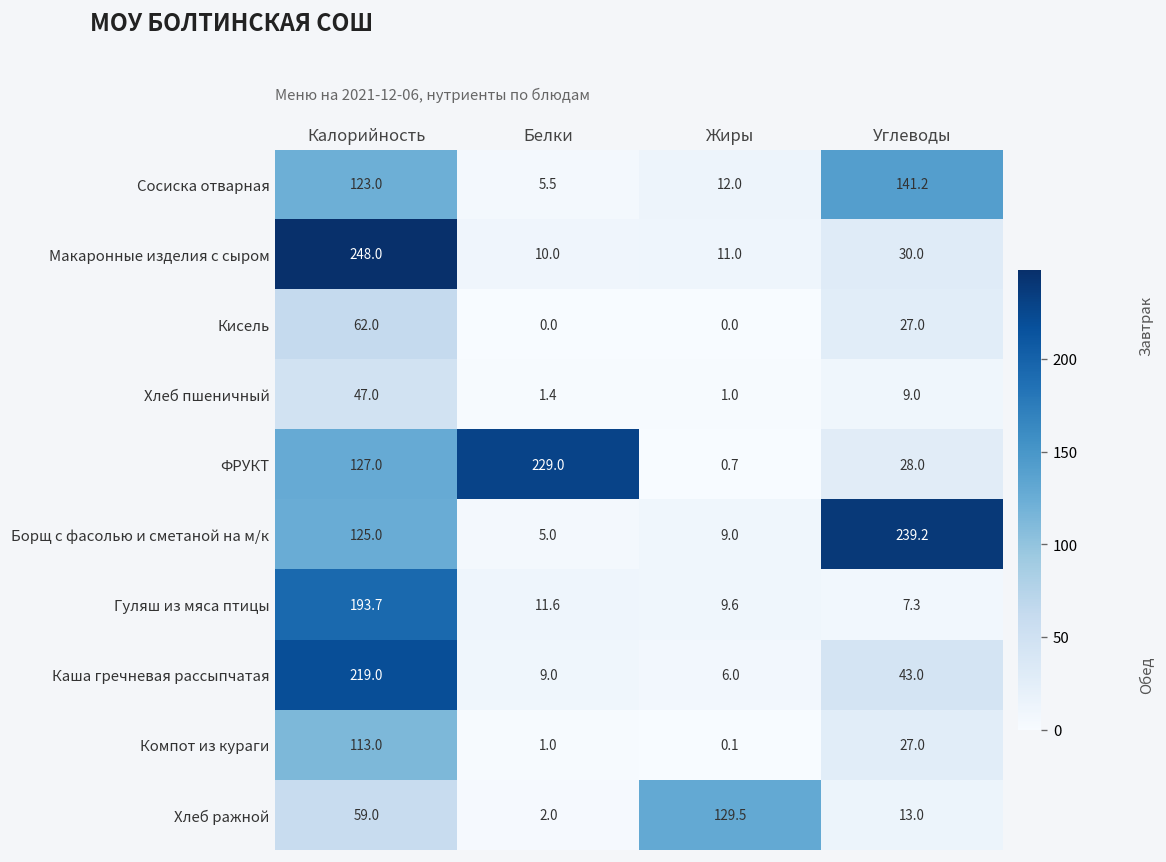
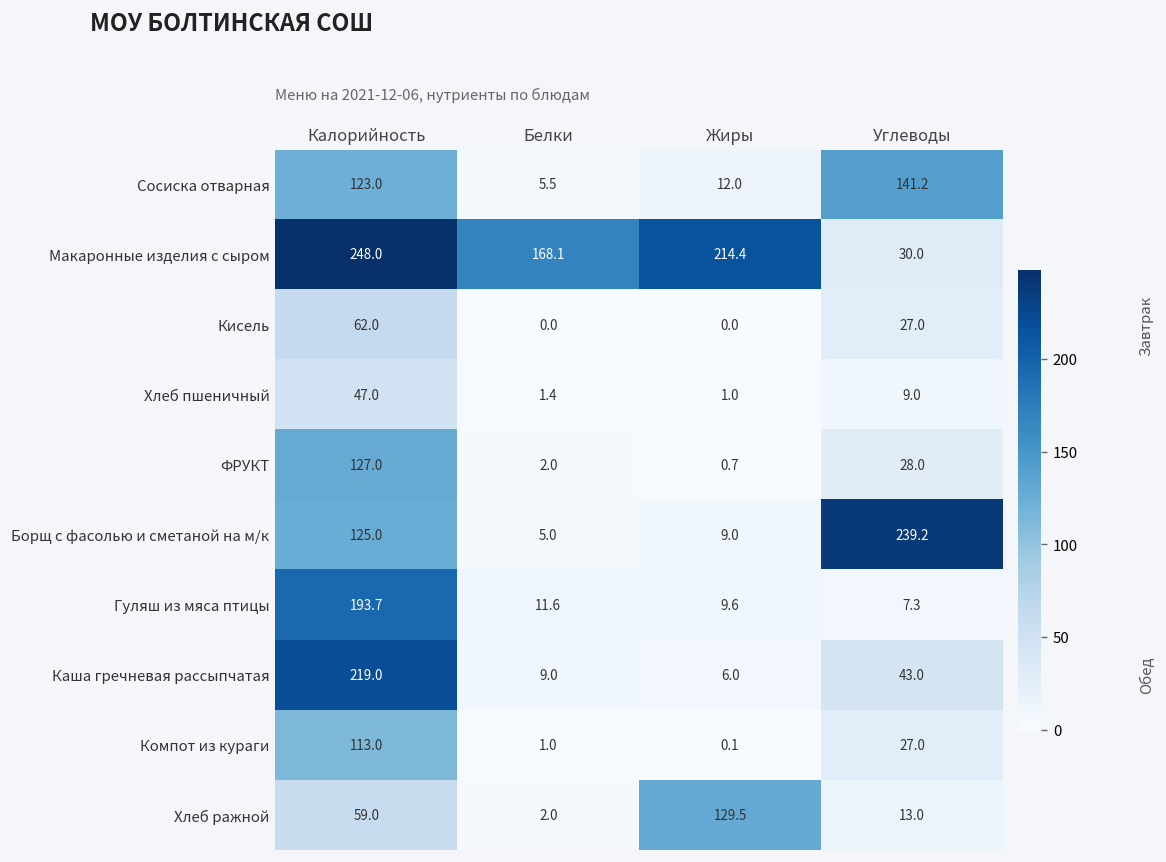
  {
    "Сосиска отварная": {
      "Калорийность": 123.0,
      "Белки": 5.5,
      "Жиры": 12.0,
      "Углеводы": 141.2
    },
    "Макаронные изделия с сыром": {
      "Калорийность": 248.0,
-     "Белки": 10.0,
-     "Жиры": 11.0,
+     "Белки": 168.1,
+     "Жиры": 214.4,
      "Углеводы": 30.0
    },
    "Кисель": {
      "Калорийность": 62.0,
      "Белки": 0.0,
      "Жиры": 0.0,
      "Углеводы": 27.0
    },
    "Хлеб пшеничный": {
      "Калорийность": 47.0,
      "Белки": 1.4,
      "Жиры": 1.0,
      "Углеводы": 9.0
    },
    "ФРУКТ": {
      "Калорийность": 127.0,
-     "Белки": 229.0,
+     "Белки": 2.0,
      "Жиры": 0.7,
      "Углеводы": 28.0
    },
    "Борщ с фасолью и сметаной на м/к": {
      "Калорийность": 125.0,
      "Белки": 5.0,
      "Жиры": 9.0,
      "Углеводы": 239.2
    },
    "Гуляш из мяса птицы": {
      "Калорийность": 193.7,
      "Белки": 11.6,
      "Жиры": 9.6,
      "Углеводы": 7.3
    },
    "Каша гречневая рассыпчатая": {
      "Калорийность": 219.0,
      "Белки": 9.0,
      "Жиры": 6.0,
      "Углеводы": 43.0
    },
    "Компот из кураги": {
      "Калорийность": 113.0,
      "Белки": 1.0,
      "Жиры": 0.1,
      "Углеводы": 27.0
    },
    "Хлеб ражной": {
      "Калорийность": 59.0,
      "Белки": 2.0,
      "Жиры": 129.5,
      "Углеводы": 13.0
    }
  }
